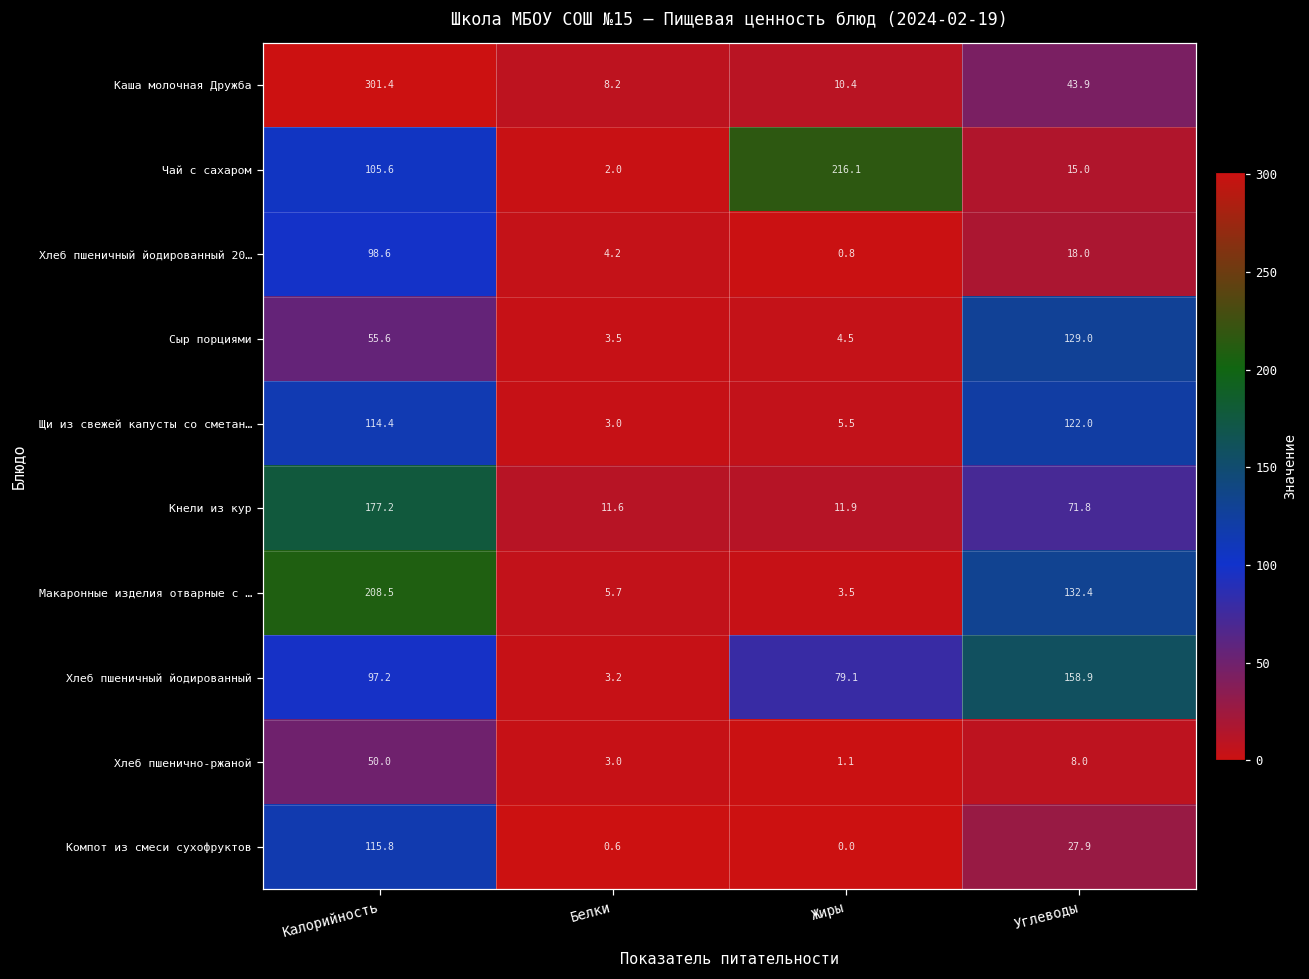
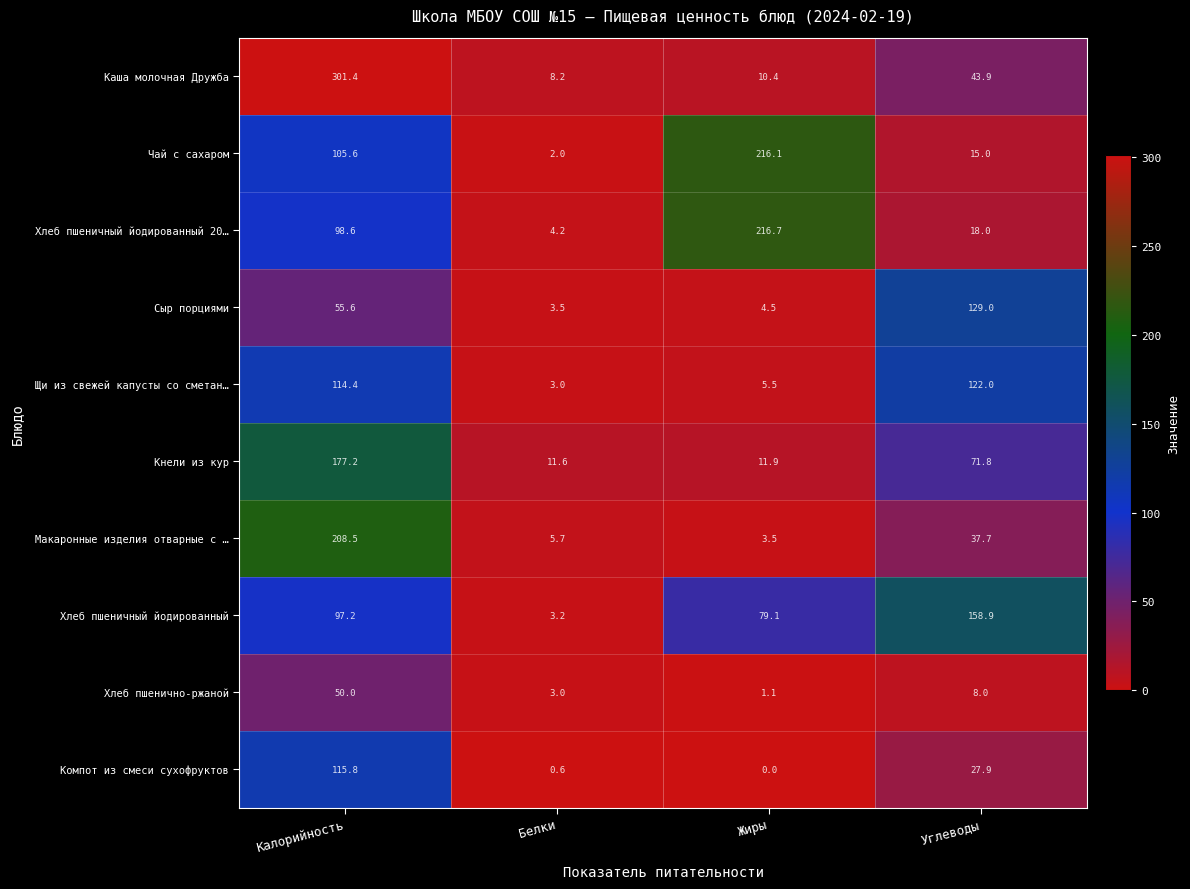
  {
    "Каша молочная Дружба": {
      "Калорийность": 301.4,
      "Белки": 8.2,
      "Жиры": 10.4,
      "Углеводы": 43.9
    },
    "Чай с сахаром": {
      "Калорийность": 105.6,
      "Белки": 2.0,
      "Жиры": 216.1,
      "Углеводы": 15.0
    },
    "Хлеб пшеничный йодированный 20…": {
      "Калорийность": 98.6,
      "Белки": 4.2,
-     "Жиры": 0.8,
+     "Жиры": 216.7,
      "Углеводы": 18.0
    },
    "Сыр порциями": {
      "Калорийность": 55.6,
      "Белки": 3.5,
      "Жиры": 4.5,
      "Углеводы": 129.0
    },
    "Щи из свежей капусты со сметан…": {
      "Калорийность": 114.4,
      "Белки": 3.0,
      "Жиры": 5.5,
      "Углеводы": 122.0
    },
    "Кнели из кур": {
      "Калорийность": 177.2,
      "Белки": 11.6,
      "Жиры": 11.9,
      "Углеводы": 71.8
    },
    "Макаронные изделия отварные с …": {
      "Калорийность": 208.5,
      "Белки": 5.7,
      "Жиры": 3.5,
-     "Углеводы": 132.4
+     "Углеводы": 37.7
    },
    "Хлеб пшеничный йодированный": {
      "Калорийность": 97.2,
      "Белки": 3.2,
      "Жиры": 79.1,
      "Углеводы": 158.9
    },
    "Хлеб пшенично-ржаной": {
      "Калорийность": 50.0,
      "Белки": 3.0,
      "Жиры": 1.1,
      "Углеводы": 8.0
    },
    "Компот из смеси сухофруктов": {
      "Калорийность": 115.8,
      "Белки": 0.6,
      "Жиры": 0.0,
      "Углеводы": 27.9
    }
  }
